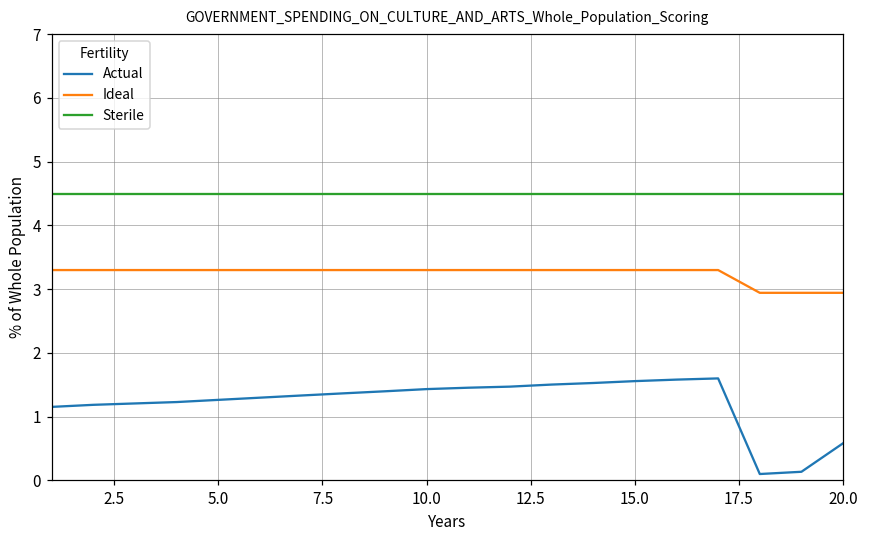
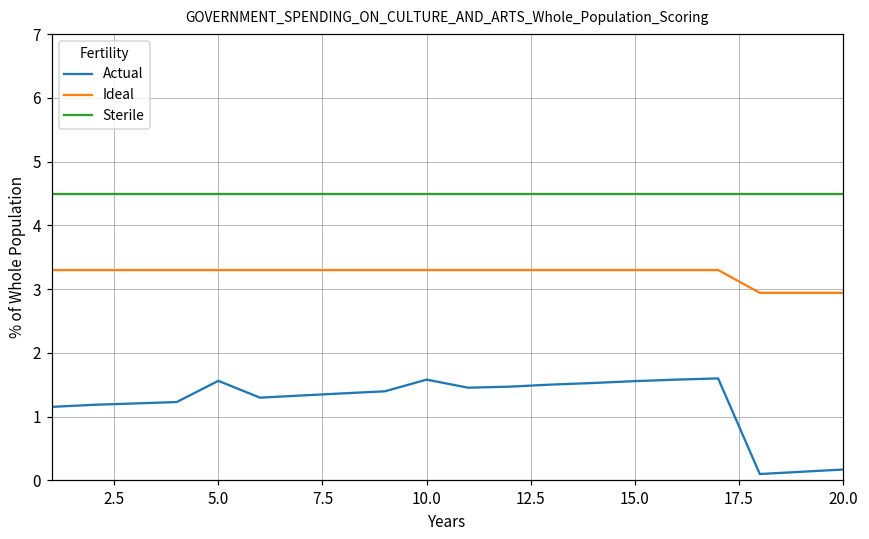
  {
    "Actual": {
-     "5.0": 1.3,
-     "10.0": 1.4,
+     "5.0": 1.6,
+     "10.0": 1.6,
      "15.0": 1.6,
-     "20.0": 0.6
+     "20.0": 0.2
    },
    "Ideal": {
      "5.0": 3.3,
      "10.0": 3.3,
      "15.0": 3.3,
      "20.0": 2.9
    },
    "Sterile": {
      "5.0": 4.5,
      "10.0": 4.5,
      "15.0": 4.5,
      "20.0": 4.5
    }
  }
